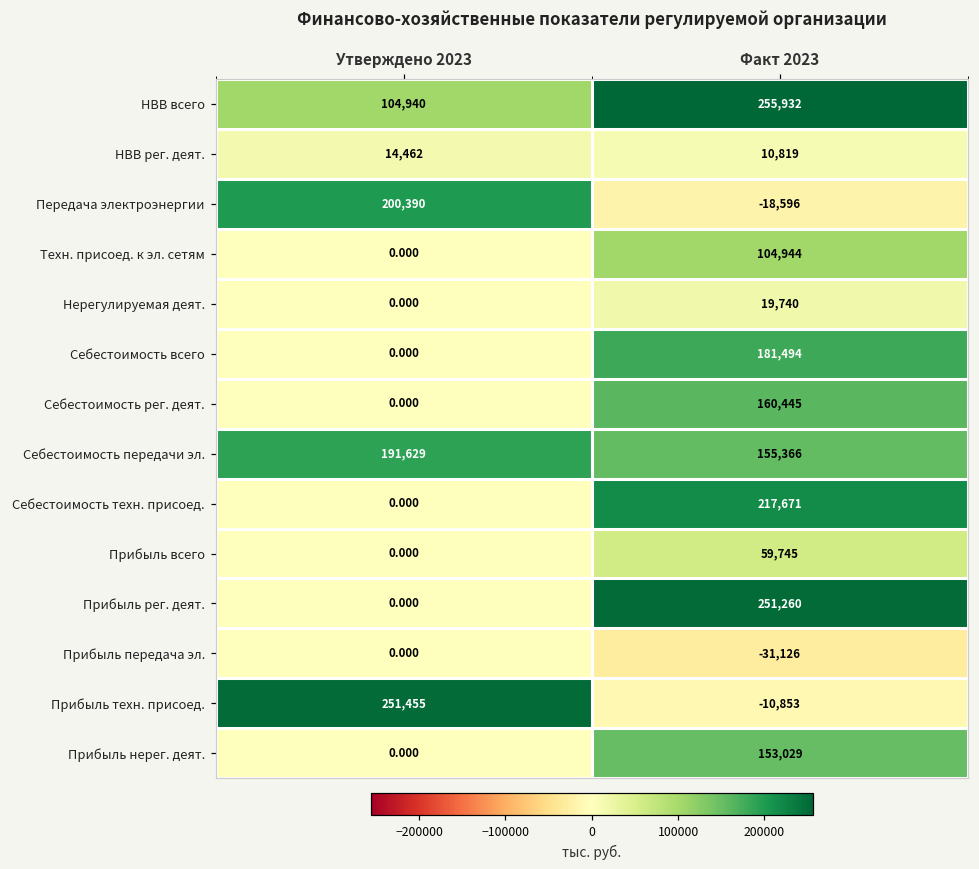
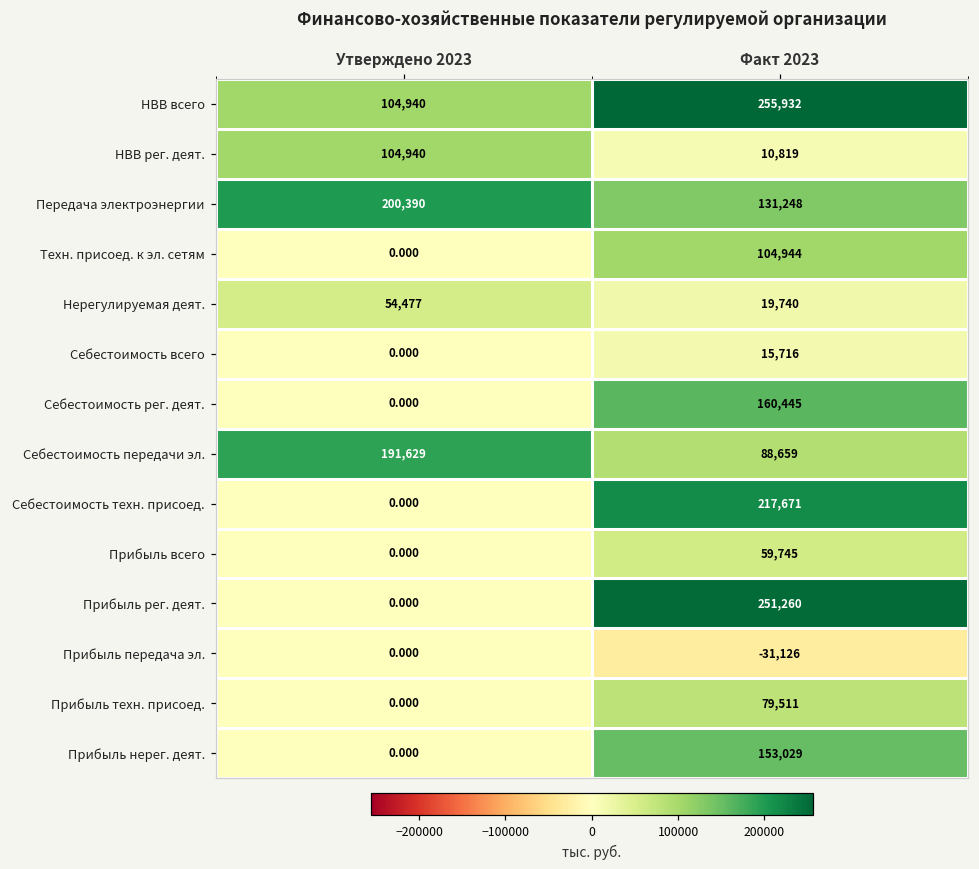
  {
    "НВВ всего": {
      "Утверждено 2023": "104,940",
      "Факт 2023": "255,932"
    },
    "НВВ рег. деят.": {
-     "Утверждено 2023": "14,462",
+     "Утверждено 2023": "104,940",
      "Факт 2023": "10,819"
    },
    "Передача электроэнергии": {
      "Утверждено 2023": "200,390",
-     "Факт 2023": "-18,596"
+     "Факт 2023": "131,248"
    },
    "Техн. присоед. к эл. сетям": {
      "Утверждено 2023": "0.000",
      "Факт 2023": "104,944"
    },
    "Нерегулируемая деят.": {
-     "Утверждено 2023": "0.000",
+     "Утверждено 2023": "54,477",
      "Факт 2023": "19,740"
    },
    "Себестоимость всего": {
      "Утверждено 2023": "0.000",
-     "Факт 2023": "181,494"
+     "Факт 2023": "15,716"
    },
    "Себестоимость рег. деят.": {
      "Утверждено 2023": "0.000",
      "Факт 2023": "160,445"
    },
    "Себестоимость передачи эл.": {
      "Утверждено 2023": "191,629",
-     "Факт 2023": "155,366"
+     "Факт 2023": "88,659"
    },
    "Себестоимость техн. присоед.": {
      "Утверждено 2023": "0.000",
      "Факт 2023": "217,671"
    },
    "Прибыль всего": {
      "Утверждено 2023": "0.000",
      "Факт 2023": "59,745"
    },
    "Прибыль рег. деят.": {
      "Утверждено 2023": "0.000",
      "Факт 2023": "251,260"
    },
    "Прибыль передача эл.": {
      "Утверждено 2023": "0.000",
      "Факт 2023": "-31,126"
    },
    "Прибыль техн. присоед.": {
-     "Утверждено 2023": "251,455",
-     "Факт 2023": "-10,853"
+     "Утверждено 2023": "0.000",
+     "Факт 2023": "79,511"
    },
    "Прибыль нерег. деят.": {
      "Утверждено 2023": "0.000",
      "Факт 2023": "153,029"
    }
  }
